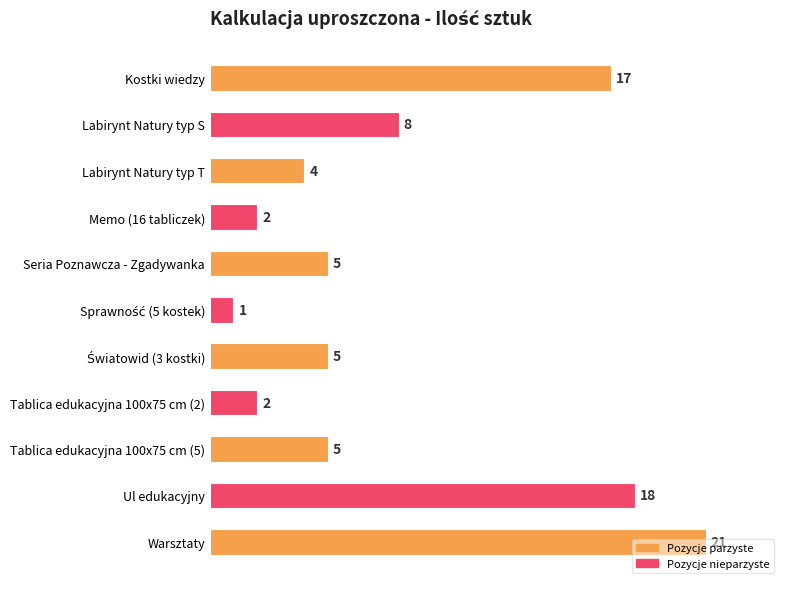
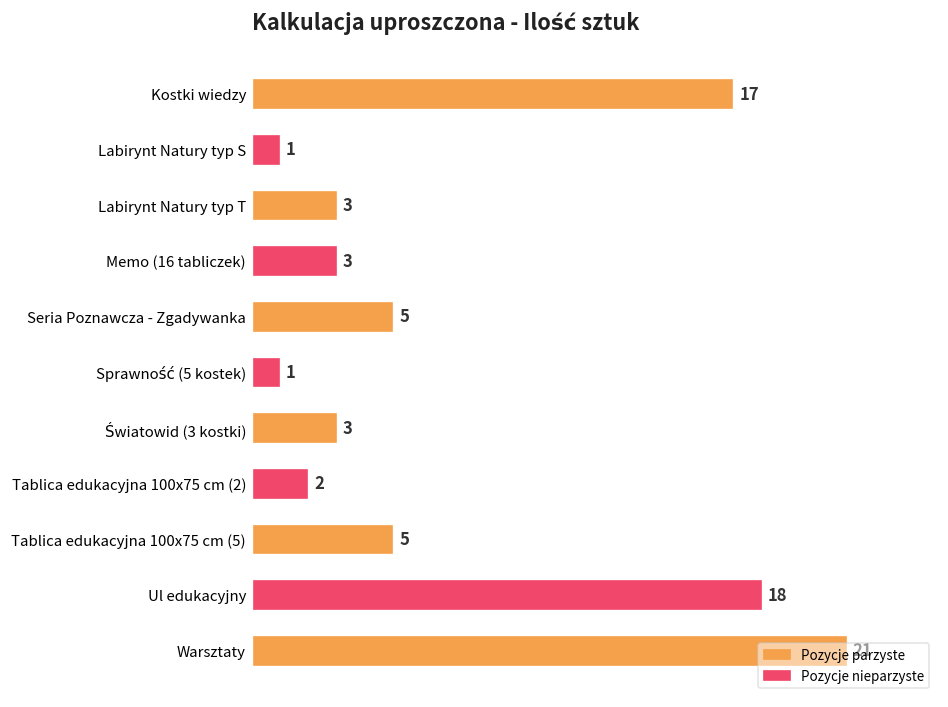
  {
    "Kostki wiedzy": 17,
-   "Labirynt Natury typ S": 8,
-   "Labirynt Natury typ T": 4,
-   "Memo (16 tabliczek)": 2,
+   "Labirynt Natury typ S": 1,
+   "Labirynt Natury typ T": 3,
+   "Memo (16 tabliczek)": 3,
    "Seria Poznawcza - Zgadywanka": 5,
    "Sprawność (5 kostek)": 1,
-   "Światowid (3 kostki)": 5,
+   "Światowid (3 kostki)": 3,
    "Tablica edukacyjna 100x75 cm (2)": 2,
    "Tablica edukacyjna 100x75 cm (5)": 5,
    "Ul edukacyjny": 18
  }
